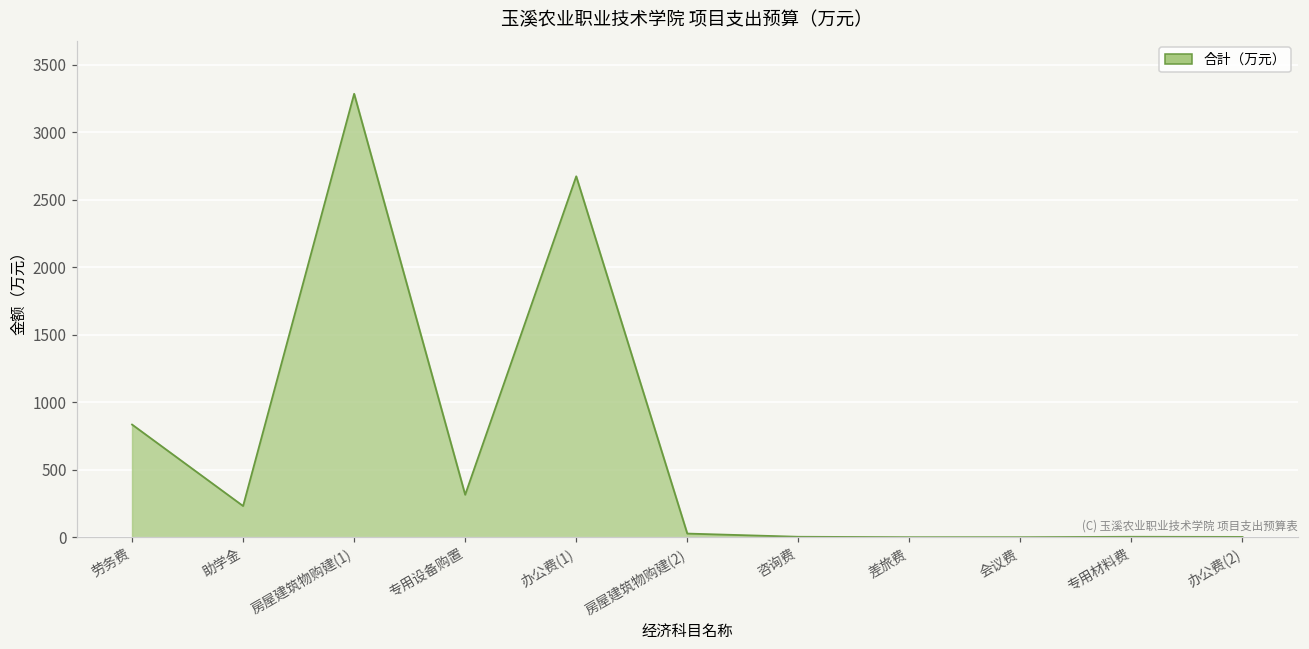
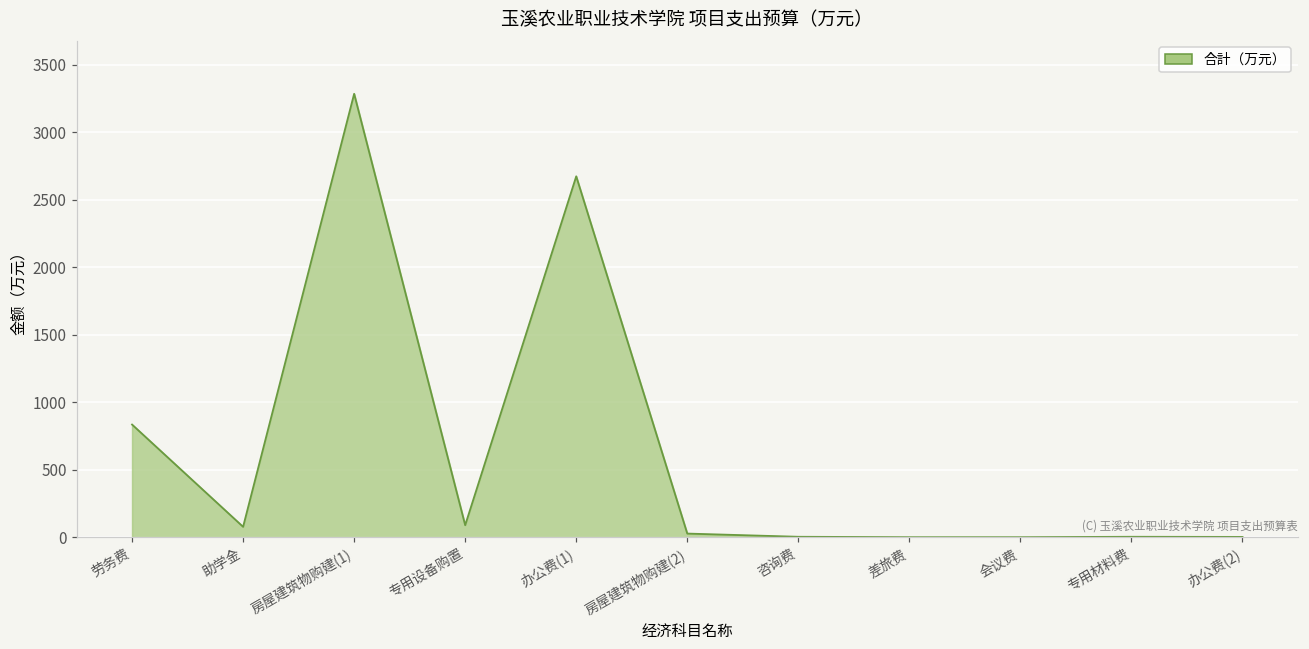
  {
    "劳务费": 840,
-   "助学金": 230,
+   "助学金": 80,
    "房屋建筑物购建(1)": 3290,
-   "专用设备购置": 320,
+   "专用设备购置": 90,
    "办公费(1)": 2670,
    "房屋建筑物购建(2)": 30,
    "咨询费": 0,
    "差旅费": 0,
    "会议费": 0,
    "专用材料费": 0,
    "办公费(2)": 0
  }
